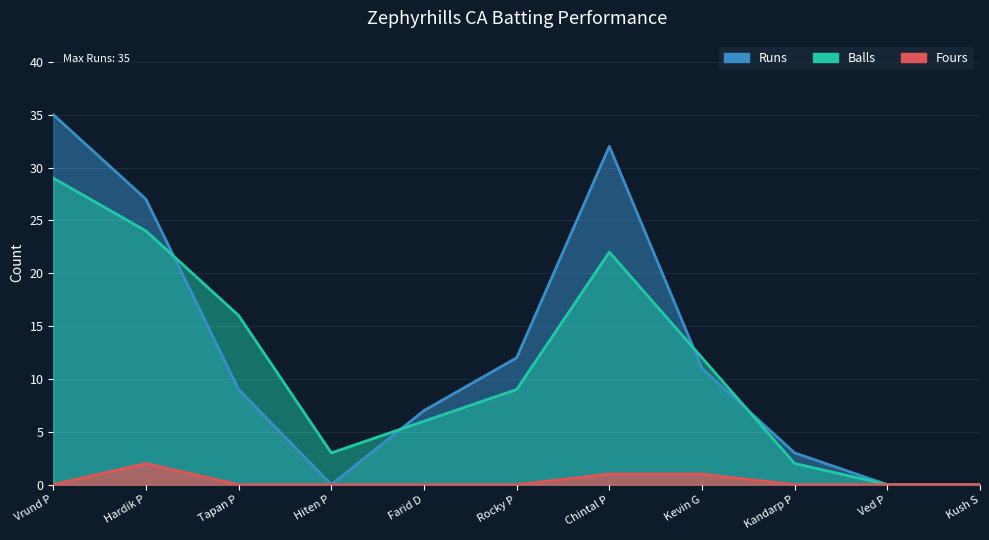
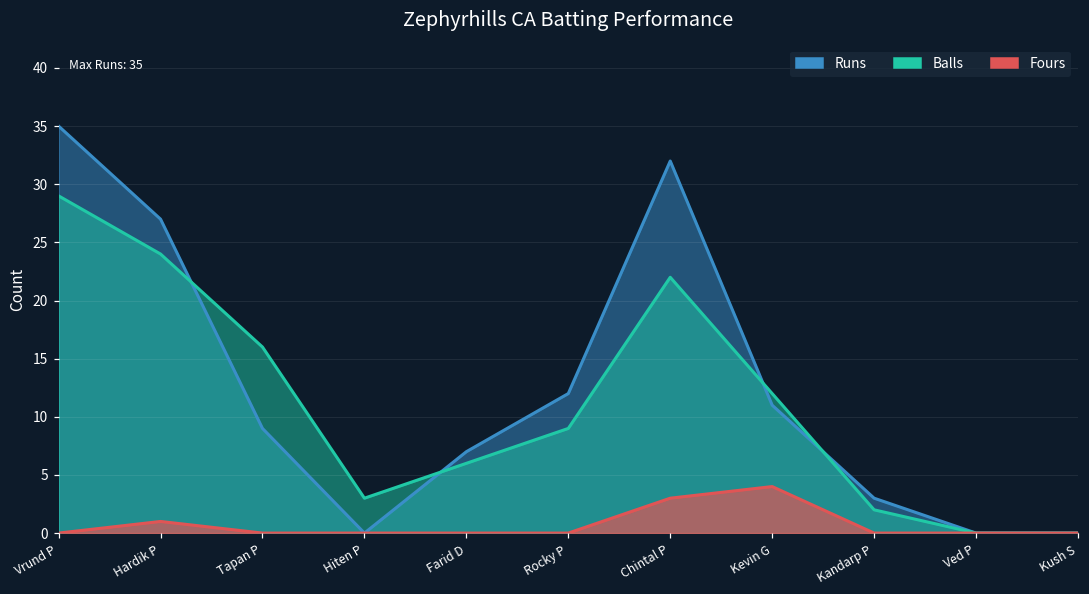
  {
    "Fours": {
      "Vrund P": 0,
-     "Hardik P": 2,
+     "Hardik P": 1,
      "Tapan P": 0,
      "Farid D": 0,
      "Rocky P": 0,
-     "Chintal P": 1,
-     "Kevin G": 1,
+     "Chintal P": 3,
+     "Kevin G": 4,
      "Kandarp P": 0
    }
  }
